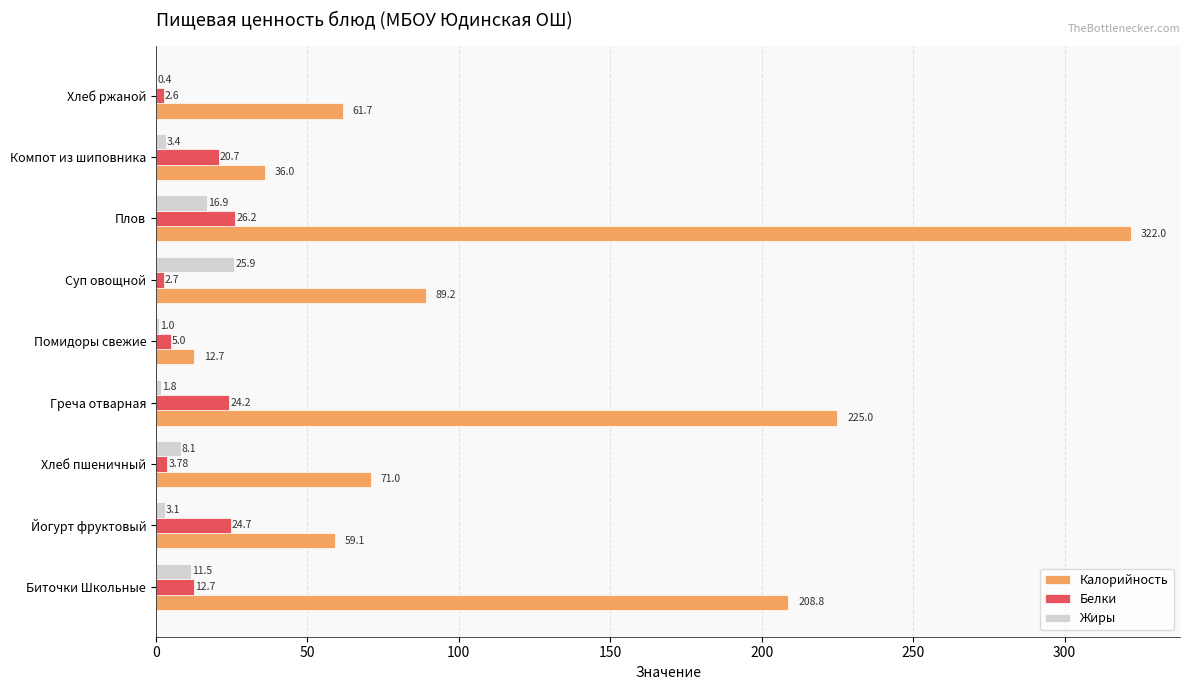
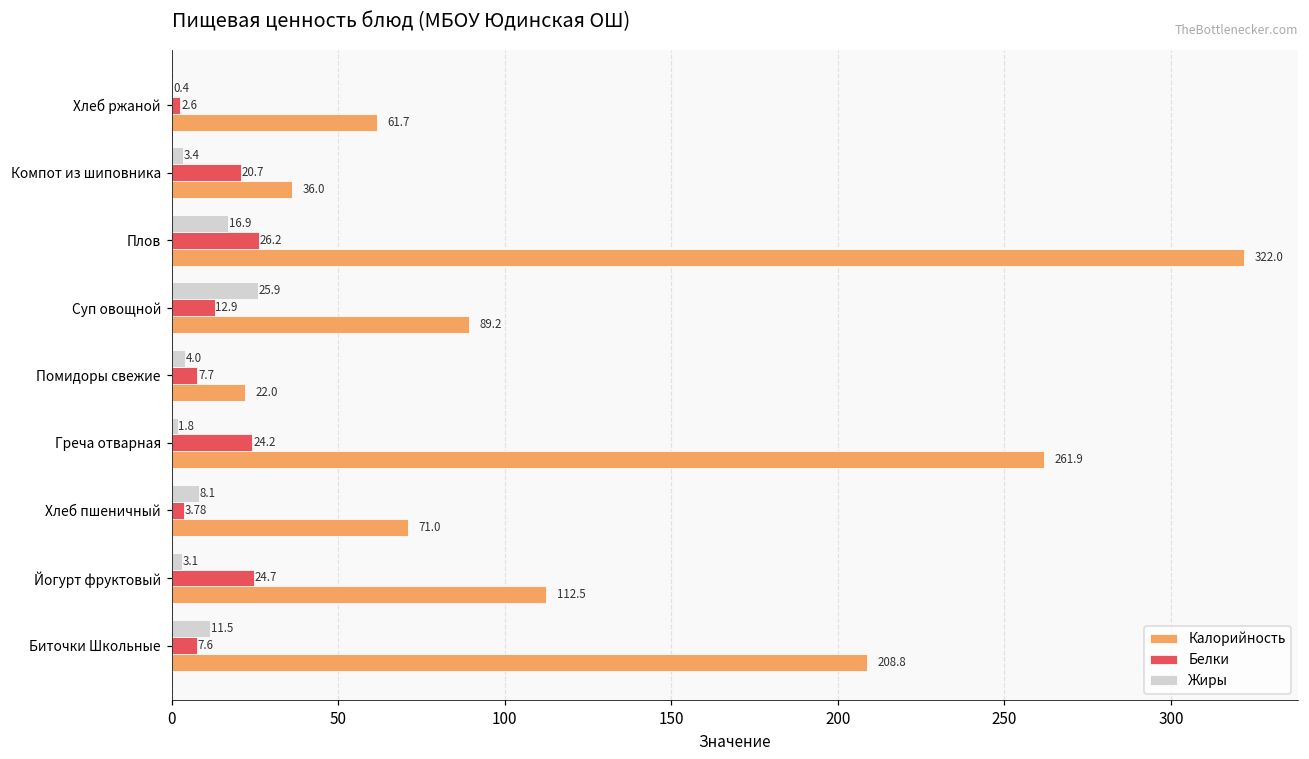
  {
    "Калорийность": {
      "Хлеб ржаной": 61.7,
      "Компот из шиповника": 36.0,
      "Плов": 322.0,
      "Суп овощной": 89.2,
-     "Помидоры свежие": 12.7,
-     "Греча отварная": 225.0,
+     "Помидоры свежие": 22.0,
+     "Греча отварная": 261.9,
      "Хлеб пшеничный": 71.0,
-     "Йогурт фруктовый": 59.1,
+     "Йогурт фруктовый": 112.5,
      "Биточки Школьные": 208.8
    },
    "Белки": {
      "Хлеб ржаной": 2.6,
      "Компот из шиповника": 20.7,
      "Плов": 26.2,
-     "Суп овощной": 2.7,
-     "Помидоры свежие": 5.0,
+     "Суп овощной": 12.9,
+     "Помидоры свежие": 7.7,
      "Греча отварная": 24.2,
      "Хлеб пшеничный": 3.78,
      "Йогурт фруктовый": 24.7,
-     "Биточки Школьные": 12.7
+     "Биточки Школьные": 7.6
    },
    "Жиры": {
      "Хлеб ржаной": 0.4,
      "Компот из шиповника": 3.4,
      "Плов": 16.9,
      "Суп овощной": 25.9,
-     "Помидоры свежие": 1.0,
+     "Помидоры свежие": 4.0,
      "Греча отварная": 1.8,
      "Хлеб пшеничный": 8.1,
      "Йогурт фруктовый": 3.1,
      "Биточки Школьные": 11.5
    }
  }
